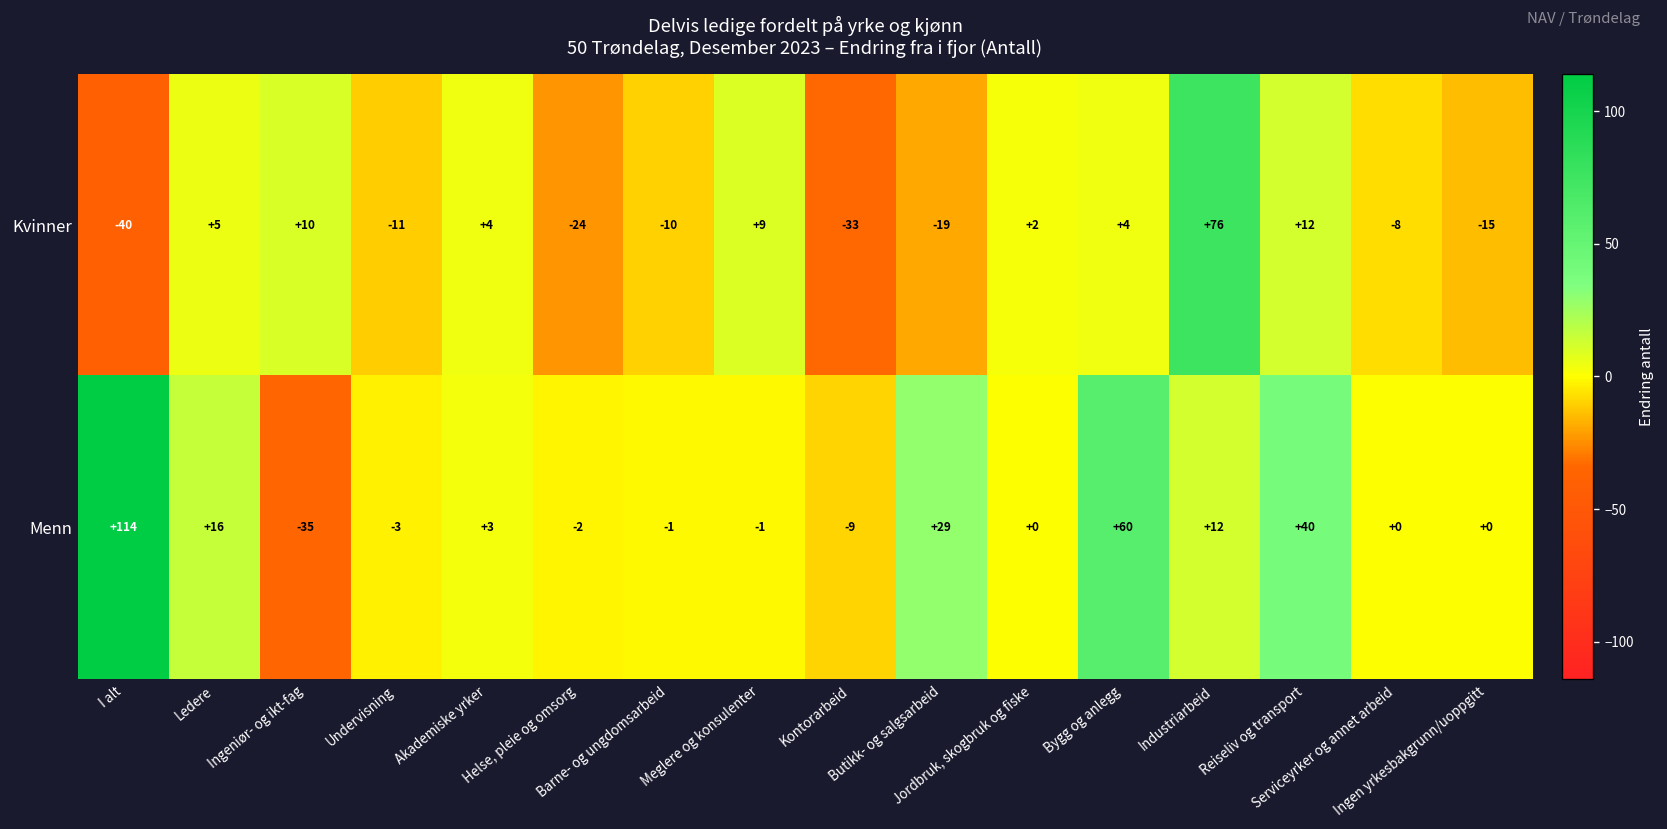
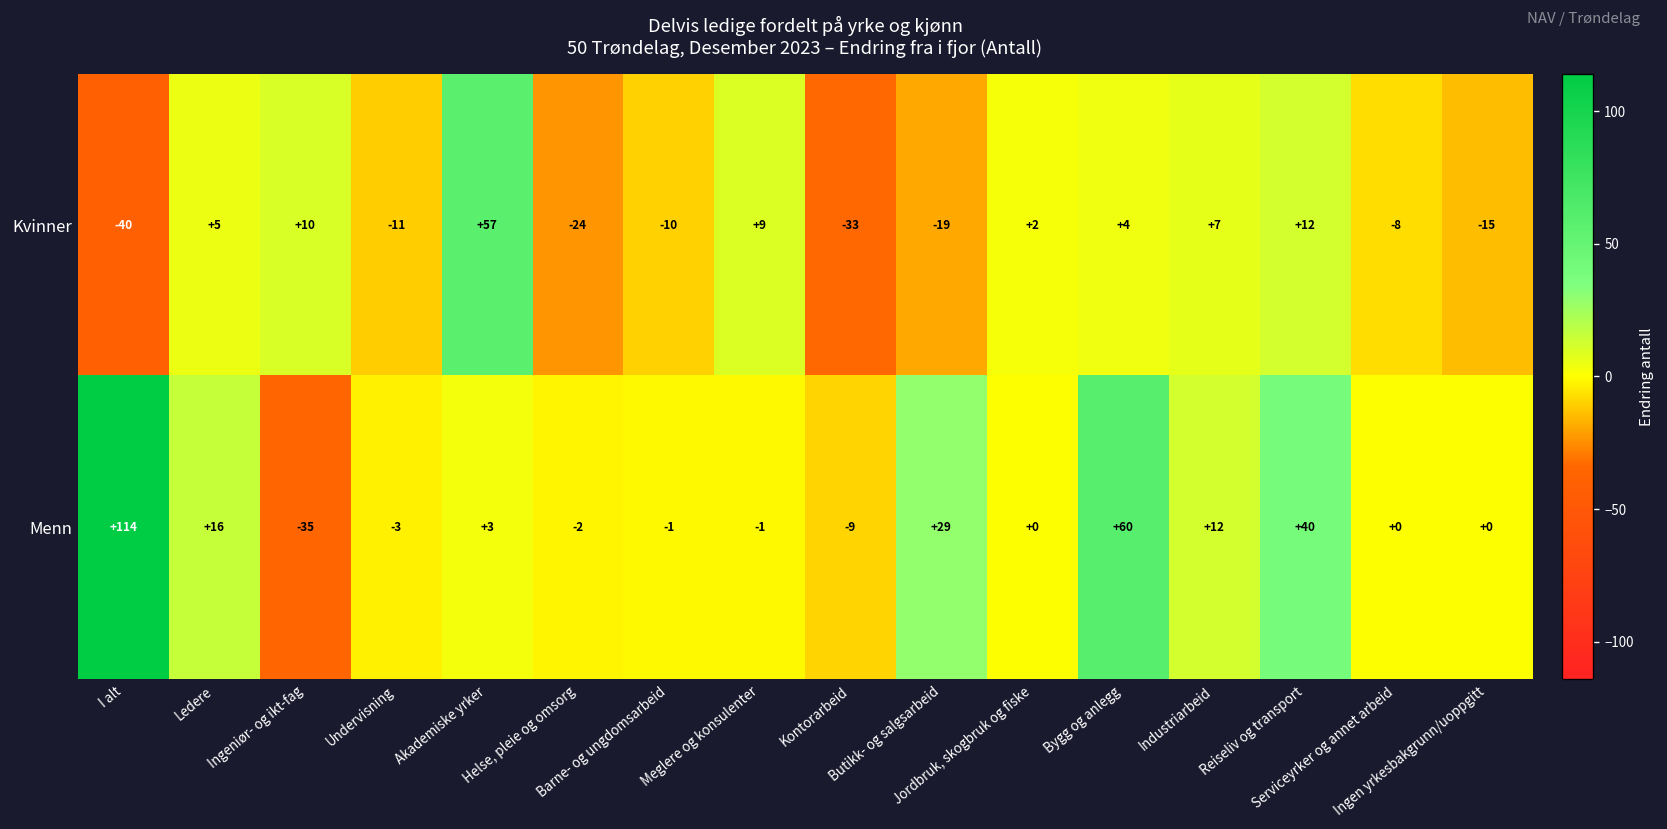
  {
    "Kvinner": {
      "I alt": "-40",
      "Ledere": "+5",
      "Ingeniør- og ikt-fag": "+10",
      "Undervisning": "-11",
-     "Akademiske yrker": "+4",
+     "Akademiske yrker": "+57",
      "Helse, pleie og omsorg": "-24",
      "Barne- og ungdomsarbeid": "-10",
      "Meglere og konsulenter": "+9",
      "Kontorarbeid": "-33",
      "Butikk- og salgsarbeid": "-19",
      "Jordbruk, skogbruk og fiske": "+2",
      "Bygg og anlegg": "+4",
-     "Industriarbeid": "+76",
+     "Industriarbeid": "+7",
      "Reiseliv og transport": "+12",
      "Serviceyrker og annet arbeid": "-8",
      "Ingen yrkesbakgrunn/uoppgitt": "-15"
    },
    "Menn": {
      "I alt": "+114",
      "Ledere": "+16",
      "Ingeniør- og ikt-fag": "-35",
      "Undervisning": "-3",
      "Akademiske yrker": "+3",
      "Helse, pleie og omsorg": "-2",
      "Barne- og ungdomsarbeid": "-1",
      "Meglere og konsulenter": "-1",
      "Kontorarbeid": "-9",
      "Butikk- og salgsarbeid": "+29",
      "Jordbruk, skogbruk og fiske": "+0",
      "Bygg og anlegg": "+60",
      "Industriarbeid": "+12",
      "Reiseliv og transport": "+40",
      "Serviceyrker og annet arbeid": "+0",
      "Ingen yrkesbakgrunn/uoppgitt": "+0"
    }
  }
